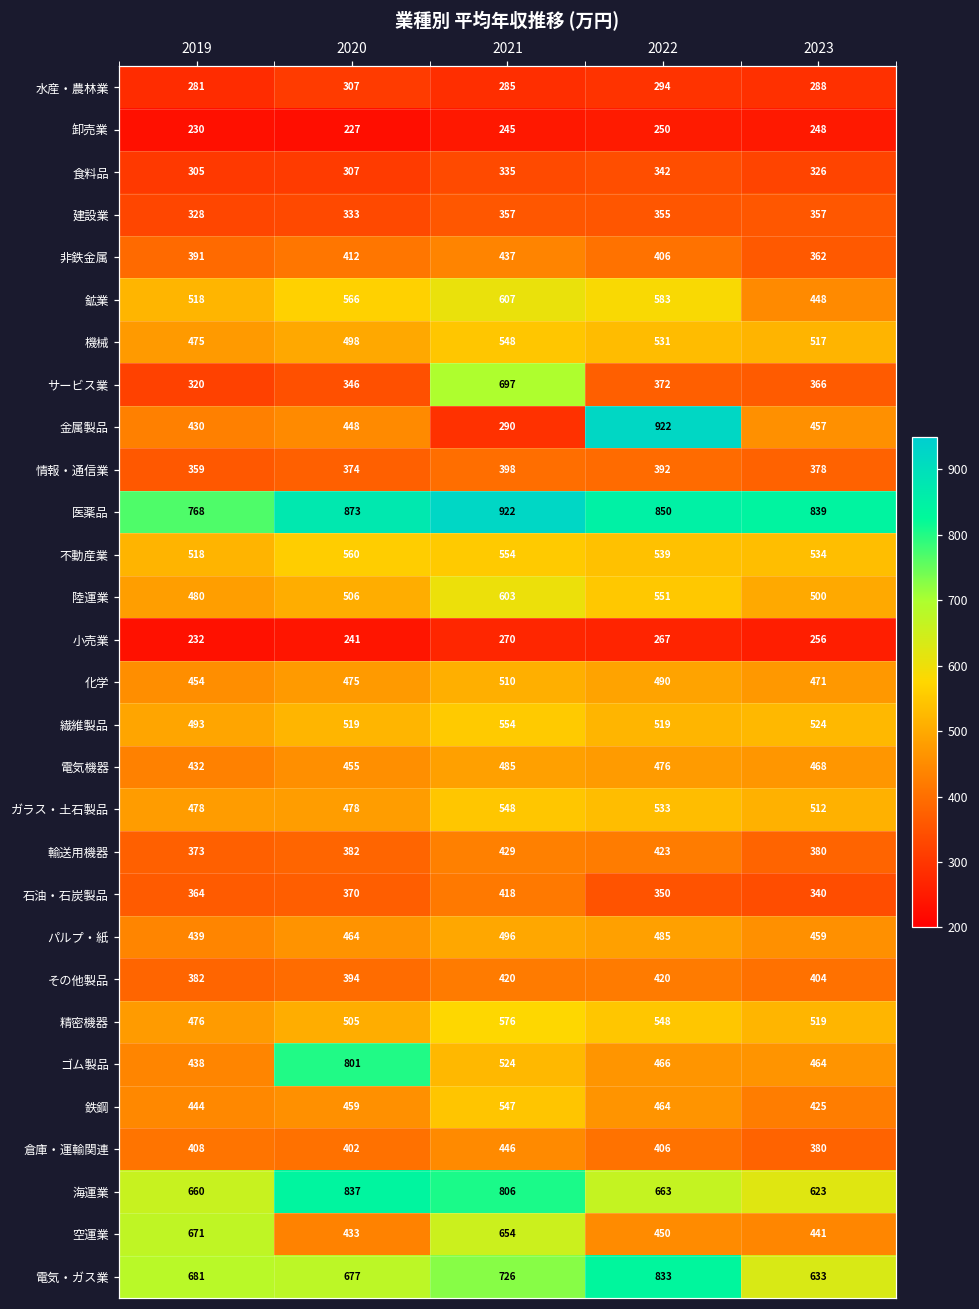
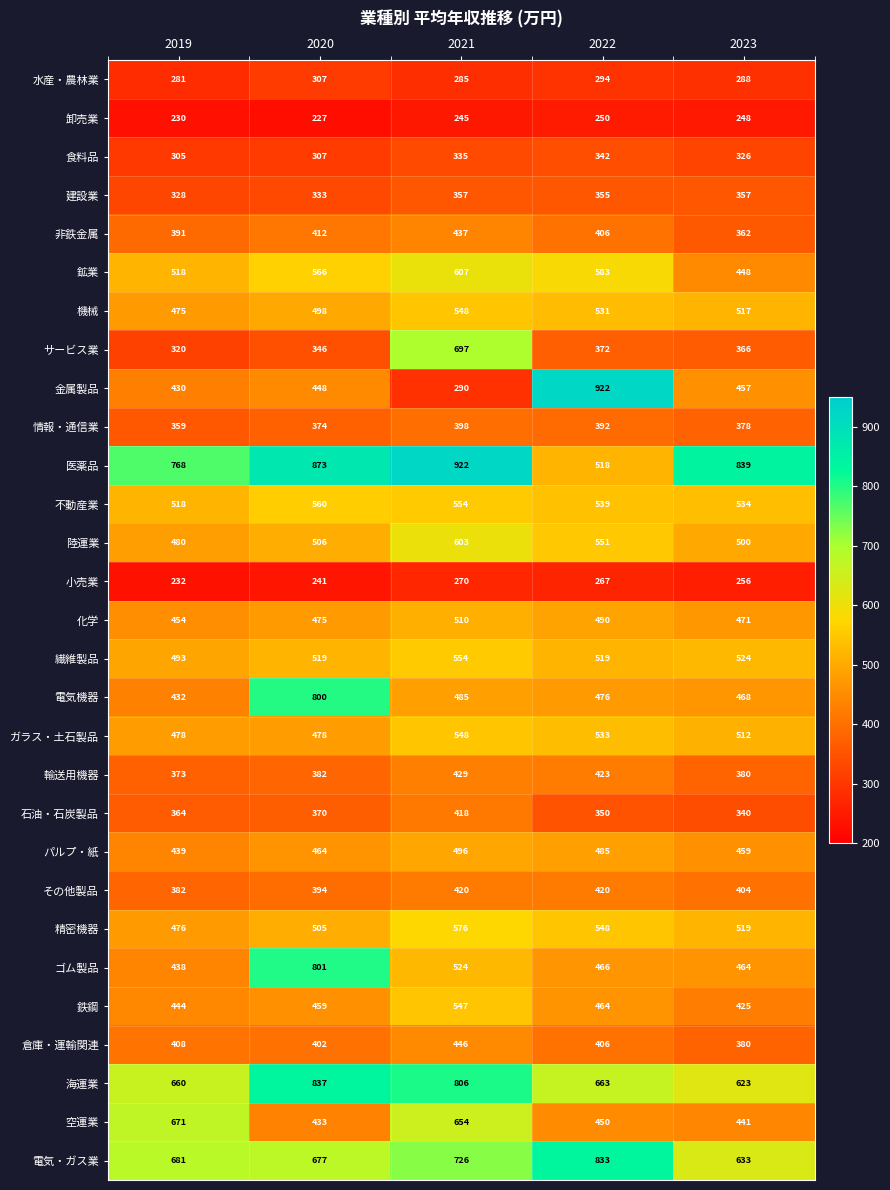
  {
    "水産・農林業": {
      "2019": 281,
      "2020": 307,
      "2021": 285,
      "2022": 294,
      "2023": 288
    },
    "卸売業": {
      "2019": 230,
      "2020": 227,
      "2021": 245,
      "2022": 250,
      "2023": 248
    },
    "食料品": {
      "2019": 305,
      "2020": 307,
      "2021": 335,
      "2022": 342,
      "2023": 326
    },
    "建設業": {
      "2019": 328,
      "2020": 333,
      "2021": 357,
      "2022": 355,
      "2023": 357
    },
    "非鉄金属": {
      "2019": 391,
      "2020": 412,
      "2021": 437,
      "2022": 406,
      "2023": 362
    },
    "鉱業": {
      "2019": 518,
      "2020": 566,
      "2021": 607,
      "2022": 583,
      "2023": 448
    },
    "機械": {
      "2019": 475,
      "2020": 498,
      "2021": 548,
      "2022": 531,
      "2023": 517
    },
    "サービス業": {
      "2019": 320,
      "2020": 346,
      "2021": 697,
      "2022": 372,
      "2023": 366
    },
    "金属製品": {
      "2019": 430,
      "2020": 448,
      "2021": 290,
      "2022": 922,
      "2023": 457
    },
    "情報・通信業": {
      "2019": 359,
      "2020": 374,
      "2021": 398,
      "2022": 392,
      "2023": 378
    },
    "医薬品": {
      "2019": 768,
      "2020": 873,
      "2021": 922,
-     "2022": 850,
+     "2022": 518,
      "2023": 839
    },
    "不動産業": {
      "2019": 518,
      "2020": 560,
      "2021": 554,
      "2022": 539,
      "2023": 534
    },
    "陸運業": {
      "2019": 480,
      "2020": 506,
      "2021": 603,
      "2022": 551,
      "2023": 500
    },
    "小売業": {
      "2019": 232,
      "2020": 241,
      "2021": 270,
      "2022": 267,
      "2023": 256
    },
    "化学": {
      "2019": 454,
      "2020": 475,
      "2021": 510,
      "2022": 490,
      "2023": 471
    },
    "繊維製品": {
      "2019": 493,
      "2020": 519,
      "2021": 554,
      "2022": 519,
      "2023": 524
    },
    "電気機器": {
      "2019": 432,
-     "2020": 455,
+     "2020": 800,
      "2021": 485,
      "2022": 476,
      "2023": 468
    },
    "ガラス・土石製品": {
      "2019": 478,
      "2020": 478,
      "2021": 548,
      "2022": 533,
      "2023": 512
    },
    "輸送用機器": {
      "2019": 373,
      "2020": 382,
      "2021": 429,
      "2022": 423,
      "2023": 380
    },
    "石油・石炭製品": {
      "2019": 364,
      "2020": 370,
      "2021": 418,
      "2022": 350,
      "2023": 340
    },
    "パルプ・紙": {
      "2019": 439,
      "2020": 464,
      "2021": 496,
      "2022": 485,
      "2023": 459
    },
    "その他製品": {
      "2019": 382,
      "2020": 394,
      "2021": 420,
      "2022": 420,
      "2023": 404
    },
    "精密機器": {
      "2019": 476,
      "2020": 505,
      "2021": 576,
      "2022": 548,
      "2023": 519
    },
    "ゴム製品": {
      "2019": 438,
      "2020": 801,
      "2021": 524,
      "2022": 466,
      "2023": 464
    },
    "鉄鋼": {
      "2019": 444,
      "2020": 459,
      "2021": 547,
      "2022": 464,
      "2023": 425
    },
    "倉庫・運輸関連": {
      "2019": 408,
      "2020": 402,
      "2021": 446,
      "2022": 406,
      "2023": 380
    },
    "海運業": {
      "2019": 660,
      "2020": 837,
      "2021": 806,
      "2022": 663,
      "2023": 623
    },
    "空運業": {
      "2019": 671,
      "2020": 433,
      "2021": 654,
      "2022": 450,
      "2023": 441
    },
    "電気・ガス業": {
      "2019": 681,
      "2020": 677,
      "2021": 726,
      "2022": 833,
      "2023": 633
    }
  }
